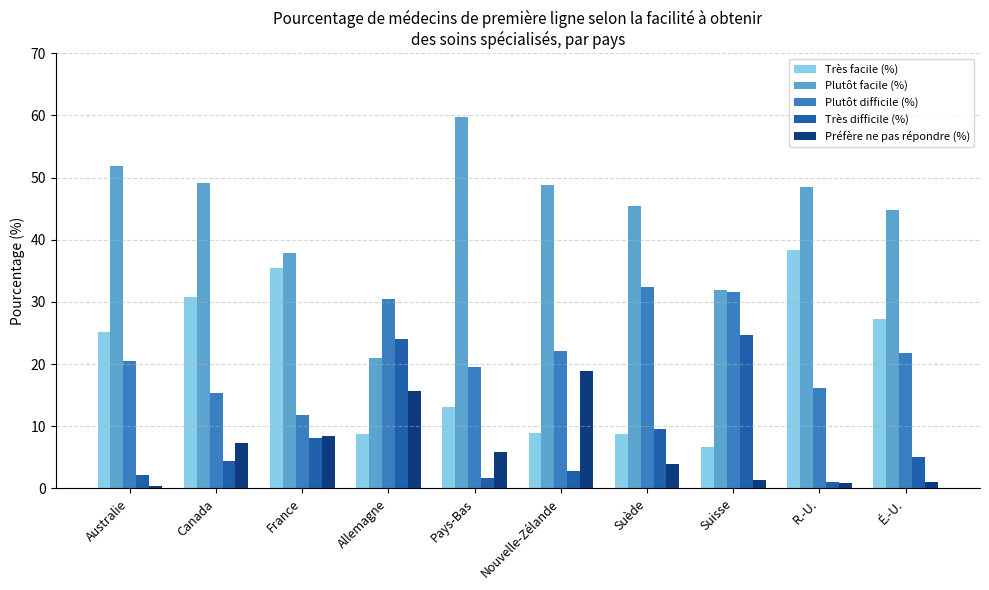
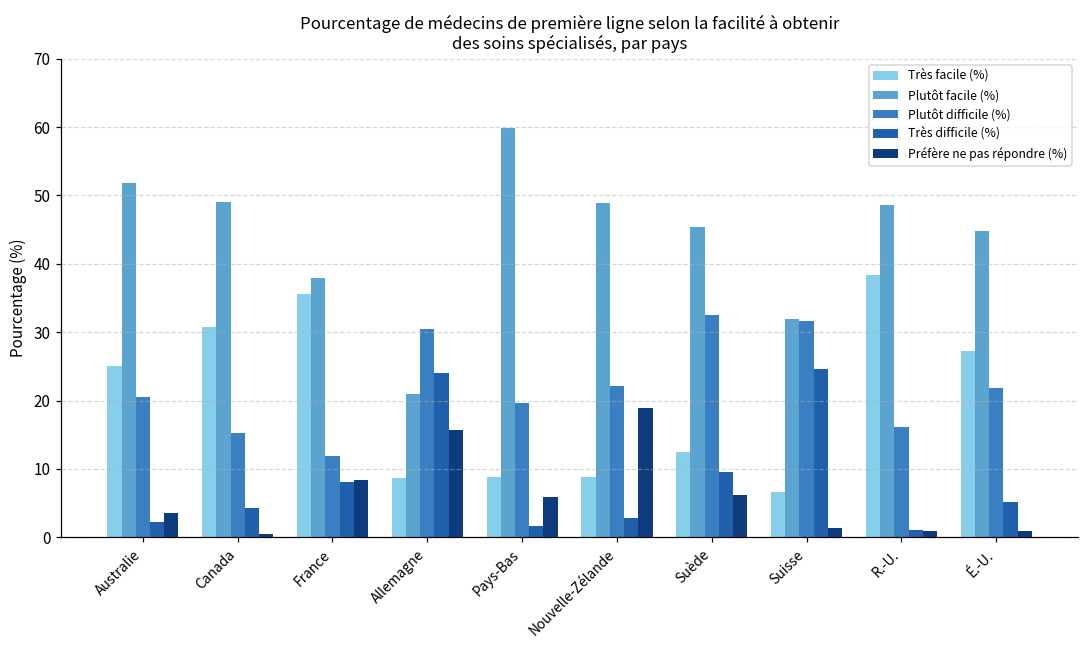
  {
    "Très facile (%)": {
      "Australie": 25,
      "Canada": 31,
      "France": 36,
      "Allemagne": 9,
-     "Pays-Bas": 13,
+     "Pays-Bas": 9,
      "Nouvelle-Zélande": 9,
-     "Suède": 9,
+     "Suède": 13,
      "Suisse": 7,
      "R.-U.": 38,
      "É.-U.": 27
    },
    "Préfère ne pas répondre (%)": {
-     "Australie": 0,
-     "Canada": 7,
+     "Australie": 4,
+     "Canada": 1,
      "France": 8,
      "Allemagne": 16,
      "Pays-Bas": 6,
      "Nouvelle-Zélande": 19,
-     "Suède": 4,
+     "Suède": 6,
      "Suisse": 1,
      "R.-U.": 1,
      "É.-U.": 1
    }
  }
